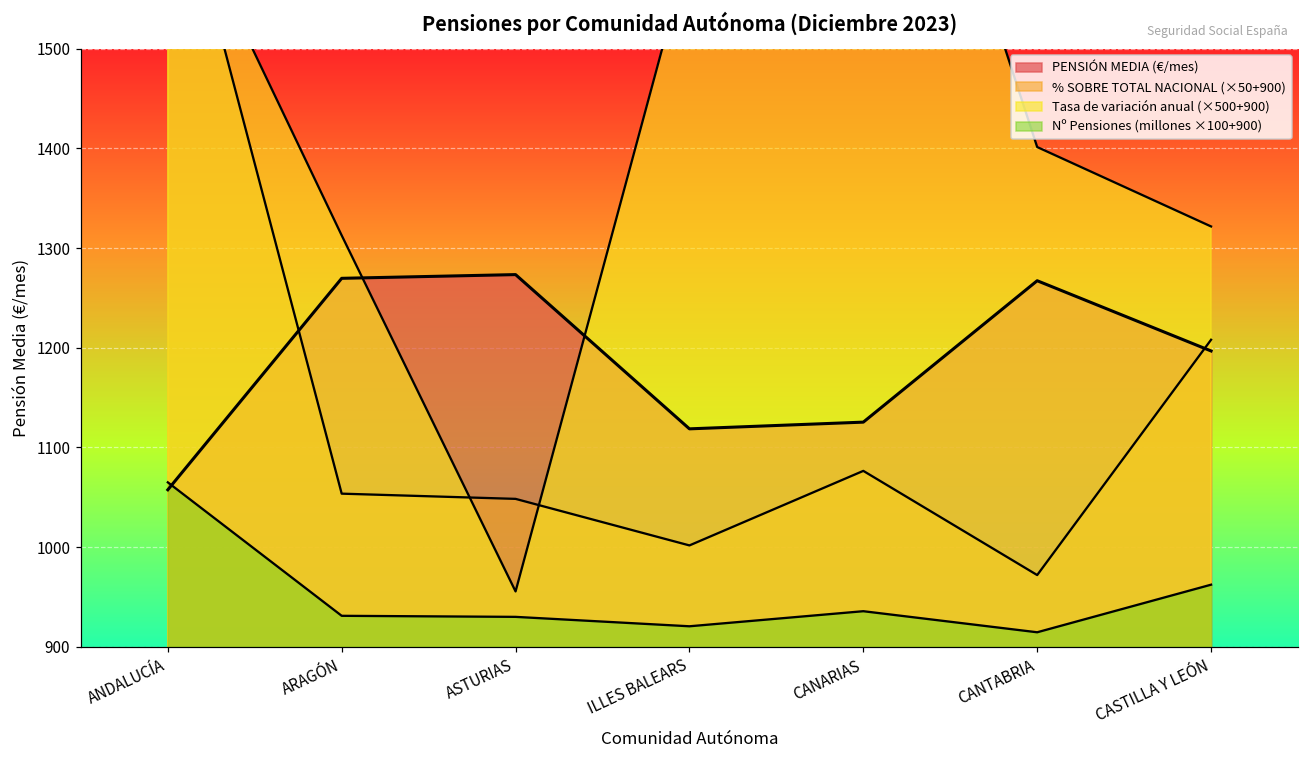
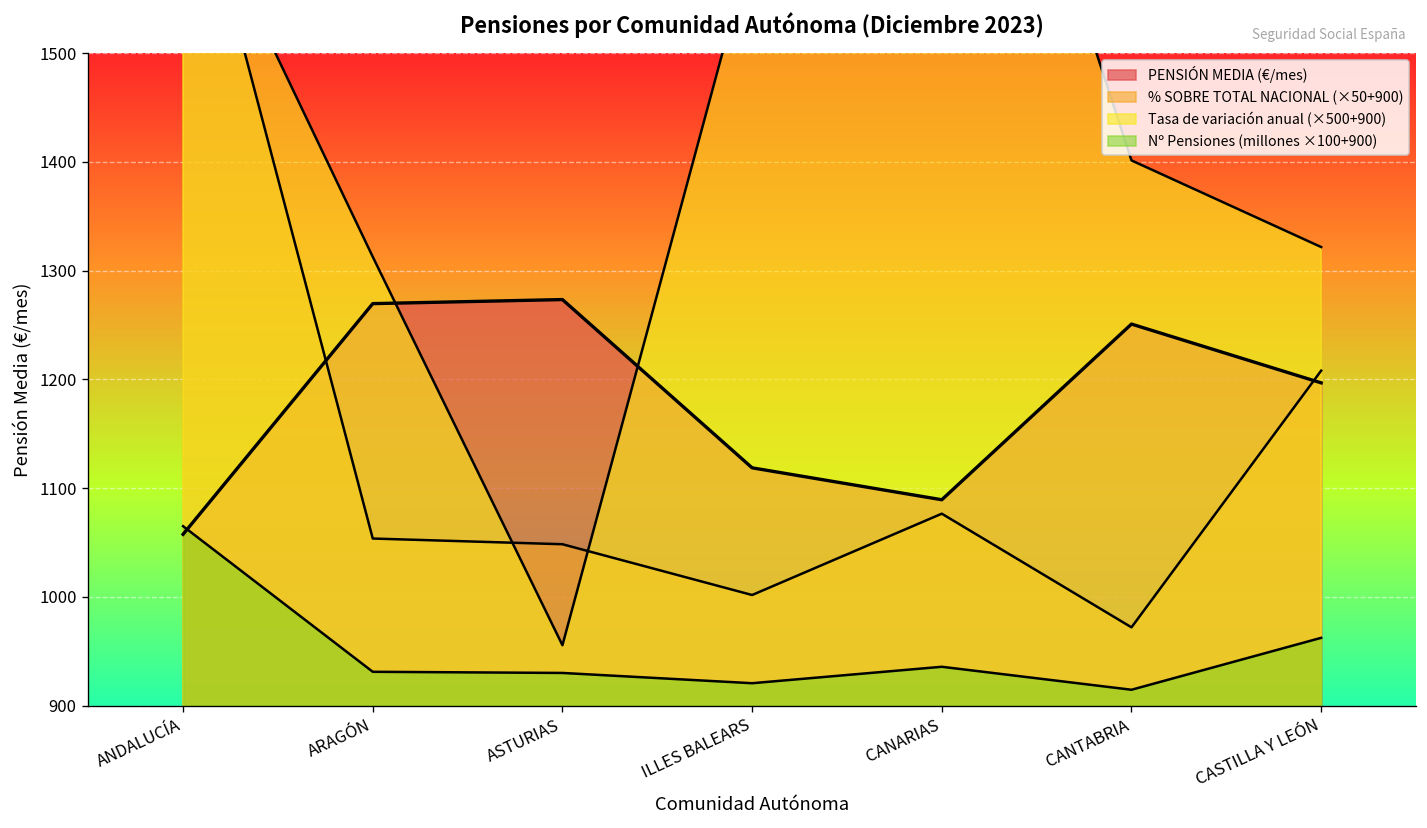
  {
    "PENSIÓN MEDIA (€/mes)": {
      "ANDALUCÍA": 1060,
      "ARAGÓN": 1270,
      "ASTURIAS": 1270,
      "ILLES BALEARS": 1120,
-     "CANARIAS": 1130,
-     "CANTABRIA": 1270,
+     "CANARIAS": 1090,
+     "CANTABRIA": 1250,
      "CASTILLA Y LEÓN": 1200
    },
    "Nº Pensiones (millones ×100+900)": {
      "ANDALUCÍA": 1060,
      "ARAGÓN": 930,
      "ASTURIAS": 930,
      "ILLES BALEARS": 920,
      "CANARIAS": 940,
      "CANTABRIA": 910,
      "CASTILLA Y LEÓN": 960
    }
  }
